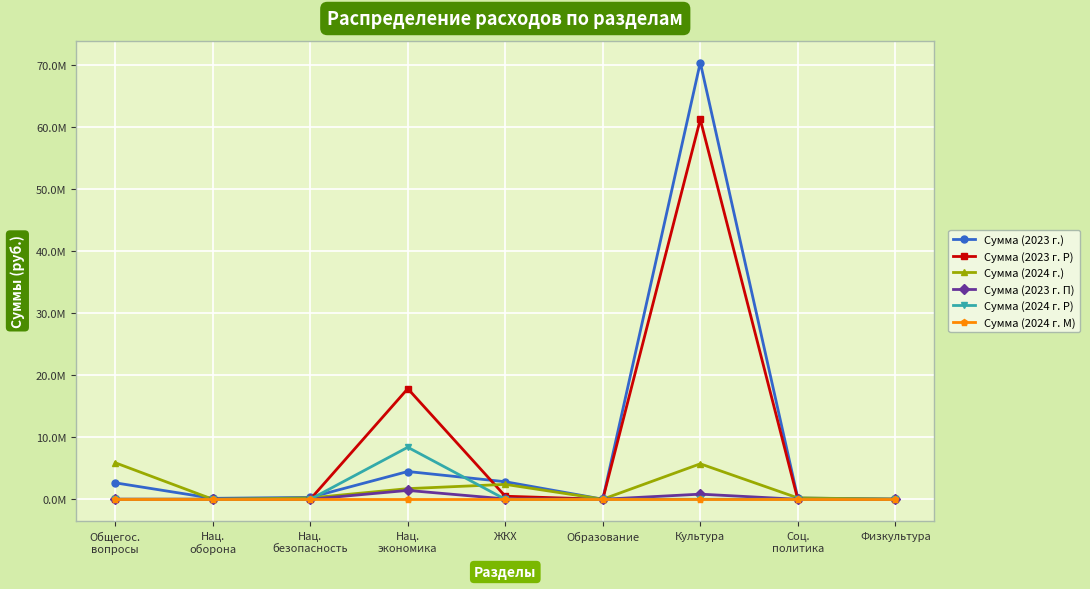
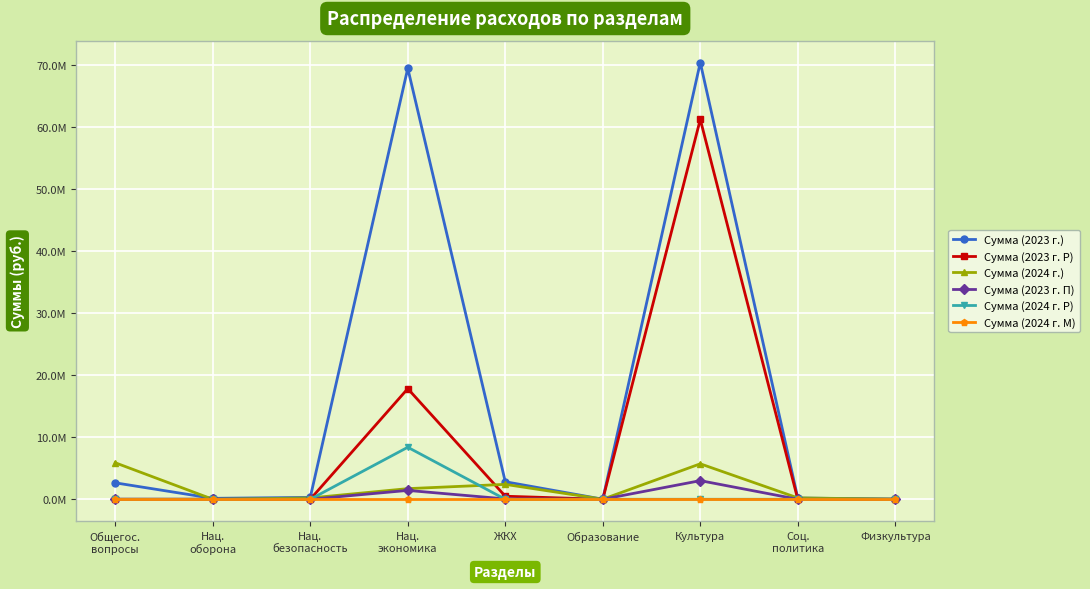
  {
    "Сумма (2023 г.)": {
      "Общегос. вопросы": 3000000,
-     "Нац. экономика": 4000000,
+     "Нац. экономика": 69000000,
      "ЖКХ": 3000000,
      "Культура": 70000000
    },
    "Сумма (2023 г. Р)": {
      "Нац. экономика": 18000000,
      "ЖКХ": 0,
      "Культура": 61000000
    },
    "Сумма (2024 г.)": {
      "Общегос. вопросы": 6000000,
      "ЖКХ": 2000000,
      "Культура": 6000000
    },
    "Сумма (2023 г. П)": {
-     "Культура": 1000000
+     "Культура": 3000000
    },
    "Сумма (2024 г. Р)": {
      "Нац. экономика": 8000000
    },
    "Сумма (2024 г. М)": {
      "Нац. экономика": 0
    }
  }
